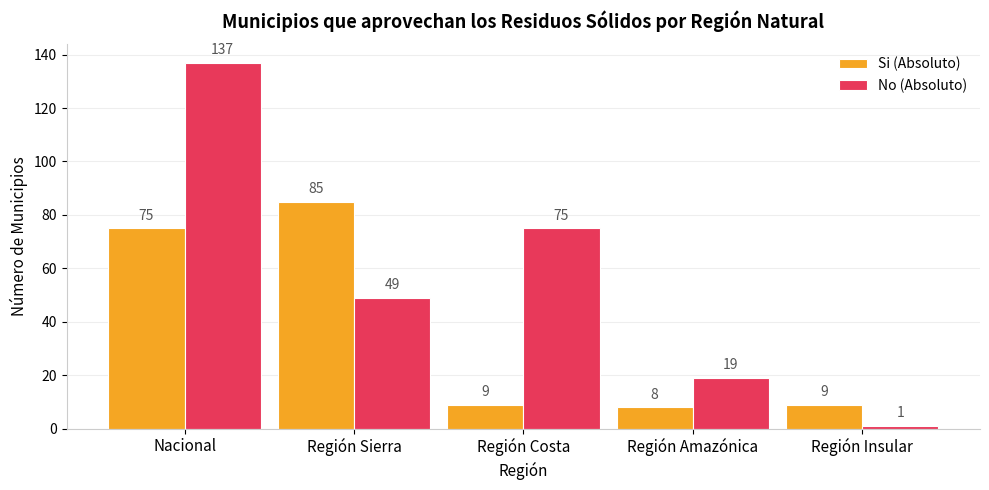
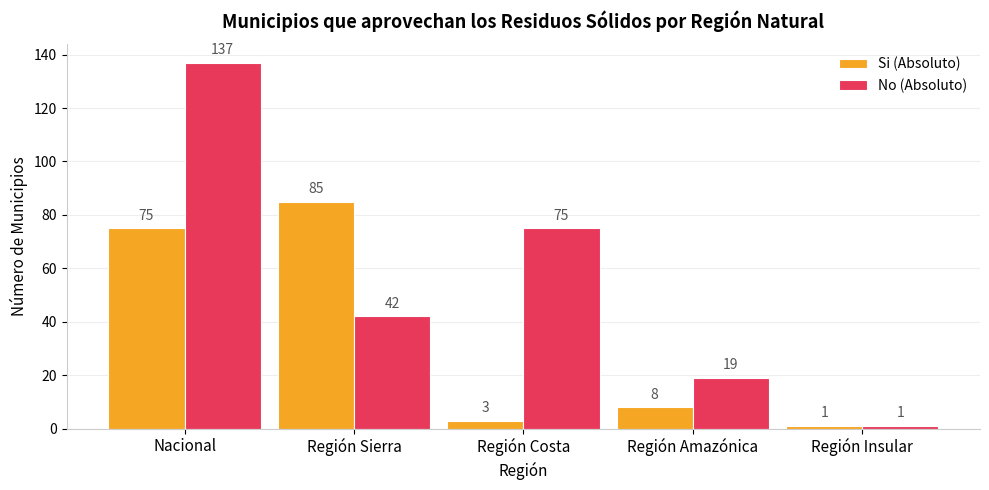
  {
    "Si (Absoluto)": {
      "Nacional": 75,
      "Región Sierra": 85,
-     "Región Costa": 9,
+     "Región Costa": 3,
      "Región Amazónica": 8,
-     "Región Insular": 9
+     "Región Insular": 1
    },
    "No (Absoluto)": {
      "Nacional": 137,
-     "Región Sierra": 49,
+     "Región Sierra": 42,
      "Región Costa": 75,
      "Región Amazónica": 19,
      "Región Insular": 1
    }
  }
